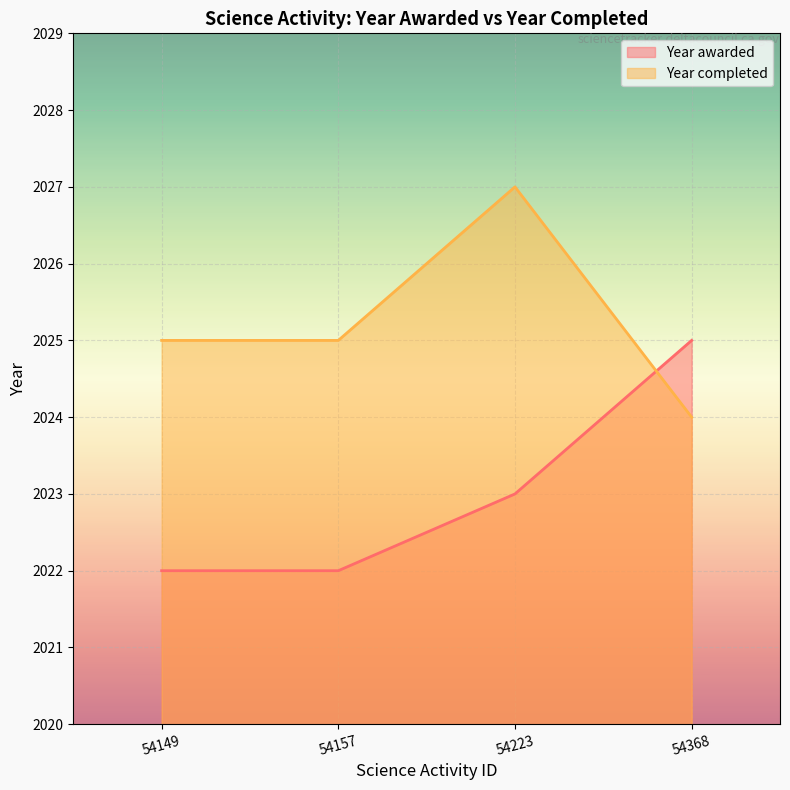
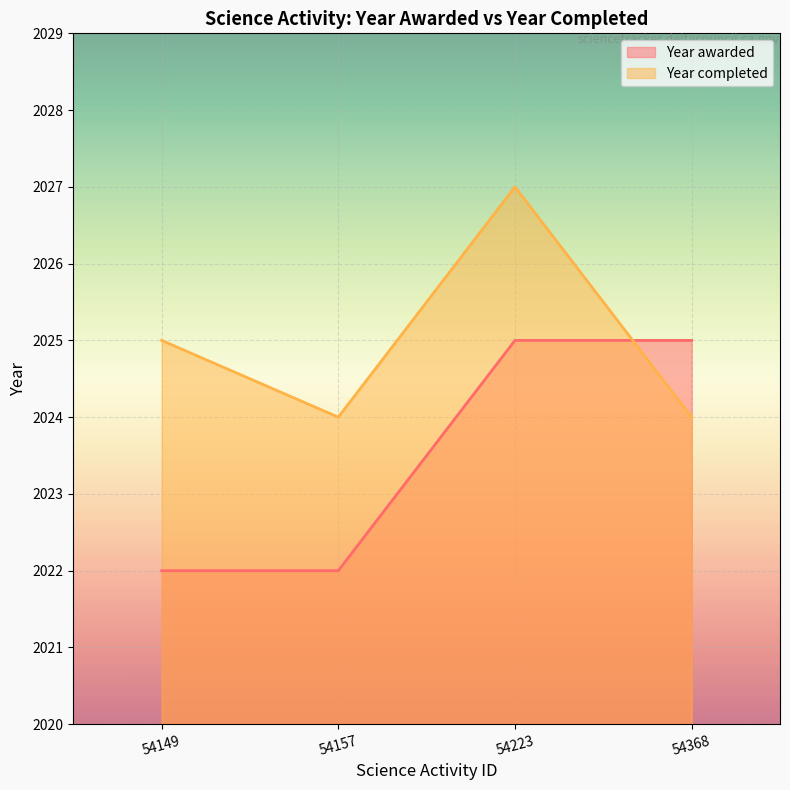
  {
    "Year awarded": {
      "54149": 2022,
      "54157": 2022,
-     "54223": 2023,
+     "54223": 2025,
      "54368": 2025
    },
    "Year completed": {
      "54149": 2025,
-     "54157": 2025,
+     "54157": 2024,
      "54223": 2027,
      "54368": 2024
    }
  }
